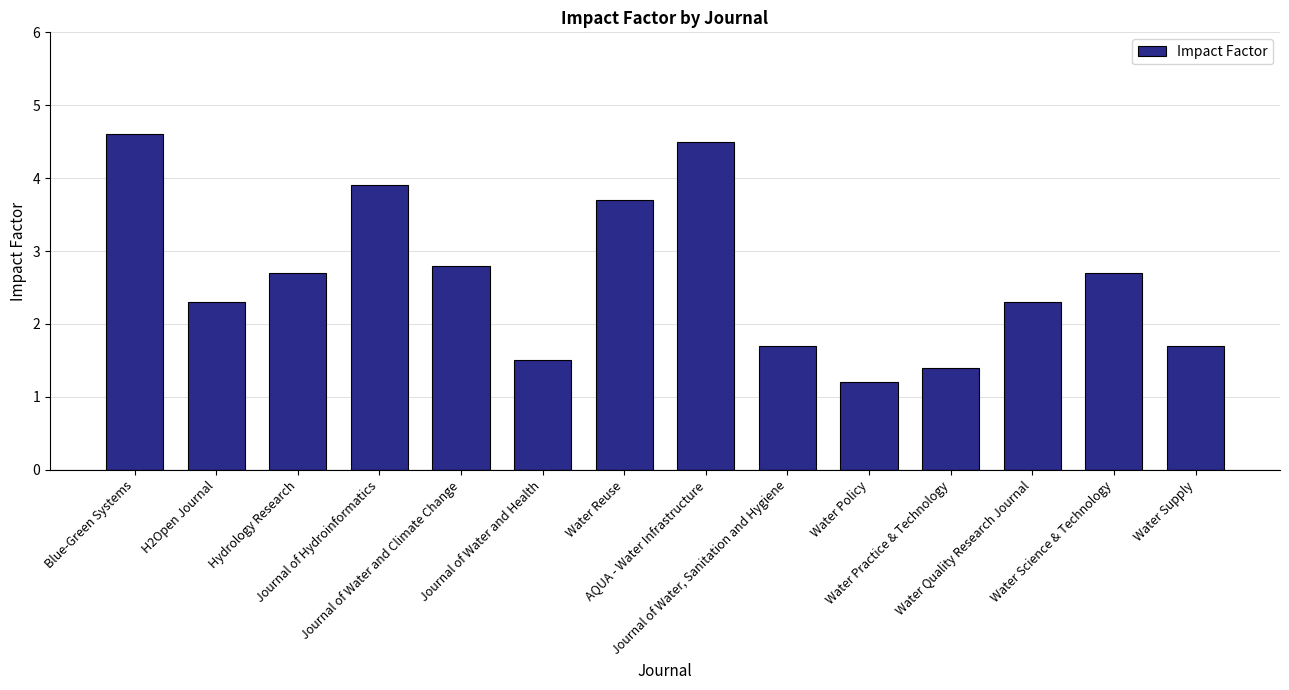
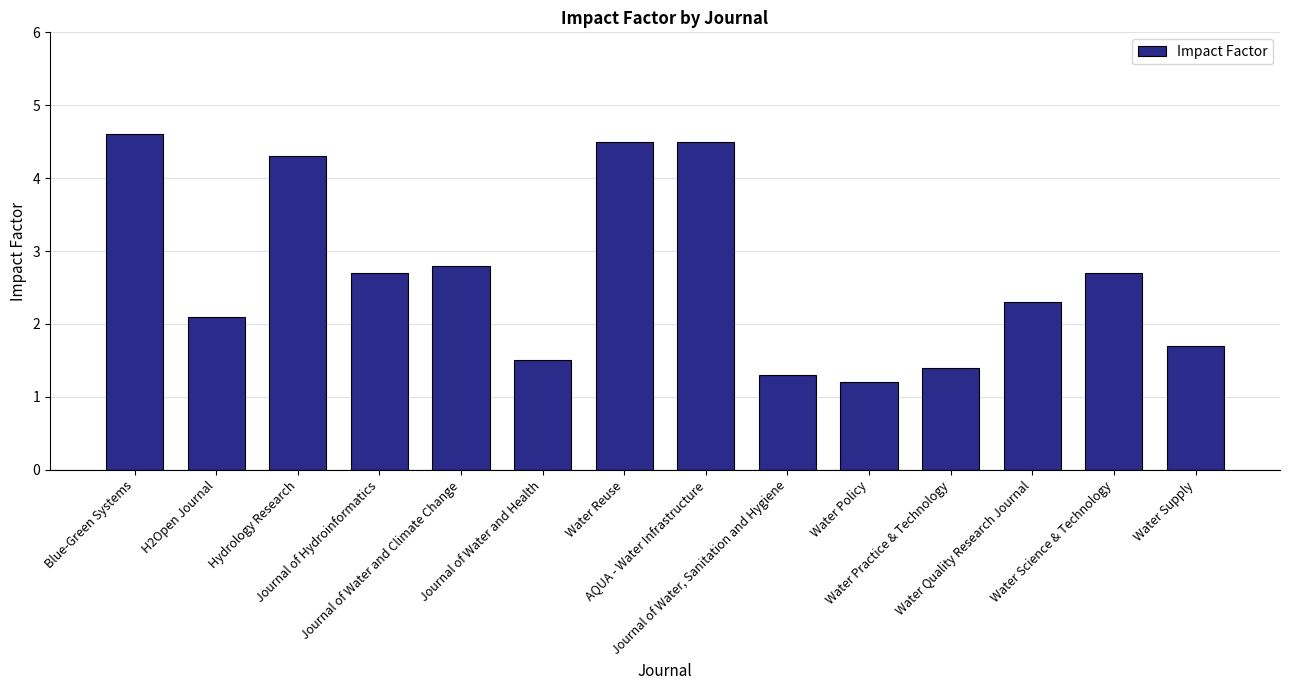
  {
    "Blue-Green Systems": 4.6,
-   "H2Open Journal": 2.3,
-   "Hydrology Research": 2.7,
-   "Journal of Hydroinformatics": 3.9,
+   "H2Open Journal": 2.1,
+   "Hydrology Research": 4.3,
+   "Journal of Hydroinformatics": 2.7,
    "Journal of Water and Climate Change": 2.8,
    "Journal of Water and Health": 1.5,
-   "Water Reuse": 3.7,
+   "Water Reuse": 4.5,
    "AQUA - Water Infrastructure": 4.5,
-   "Journal of Water, Sanitation and Hygiene": 1.7,
+   "Journal of Water, Sanitation and Hygiene": 1.3,
    "Water Policy": 1.2,
    "Water Practice & Technology": 1.4,
    "Water Quality Research Journal": 2.3,
    "Water Science & Technology": 2.7,
    "Water Supply": 1.7
  }
